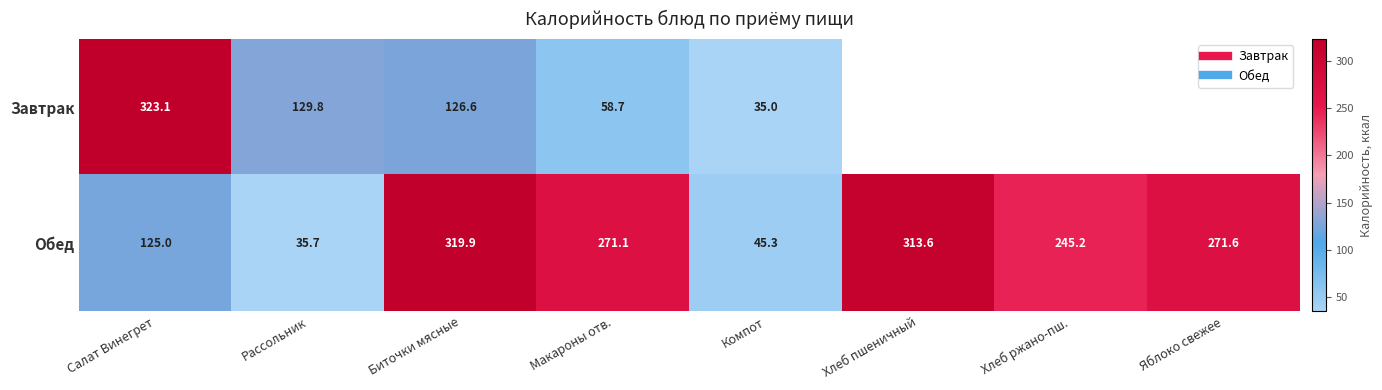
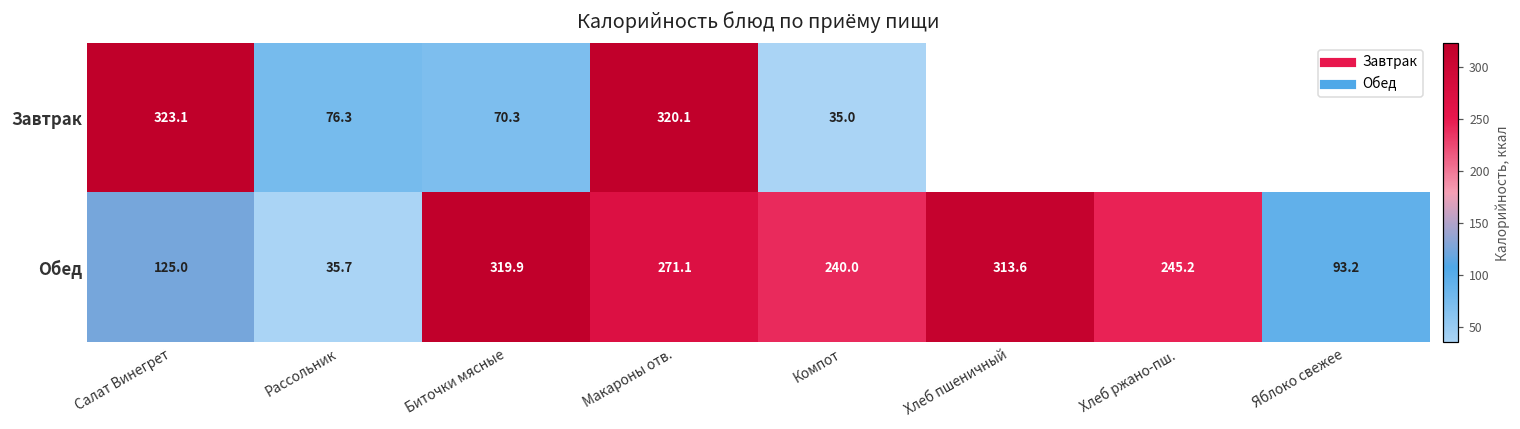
  {
    "Завтрак": {
      "Салат Винегрет": 323.1,
-     "Рассольник": 129.8,
-     "Биточки мясные": 126.6,
-     "Макароны отв.": 58.7,
+     "Рассольник": 76.3,
+     "Биточки мясные": 70.3,
+     "Макароны отв.": 320.1,
      "Компот": 35.0
    },
    "Обед": {
      "Салат Винегрет": 125.0,
      "Рассольник": 35.7,
      "Биточки мясные": 319.9,
      "Макароны отв.": 271.1,
-     "Компот": 45.3,
+     "Компот": 240.0,
      "Хлеб пшеничный": 313.6,
      "Хлеб ржано-пш.": 245.2,
-     "Яблоко свежее": 271.6
+     "Яблоко свежее": 93.2
    }
  }
